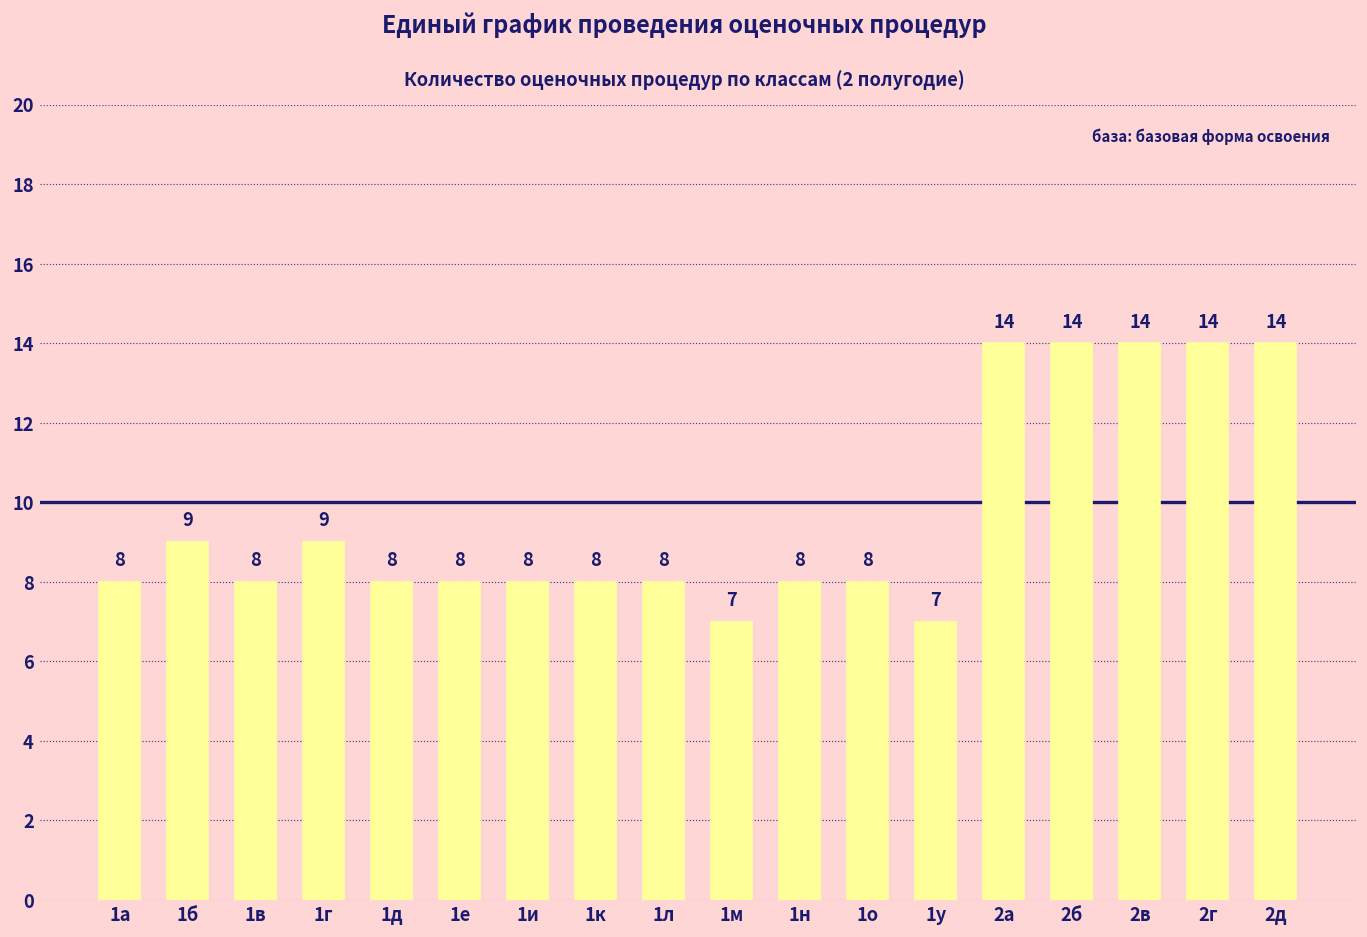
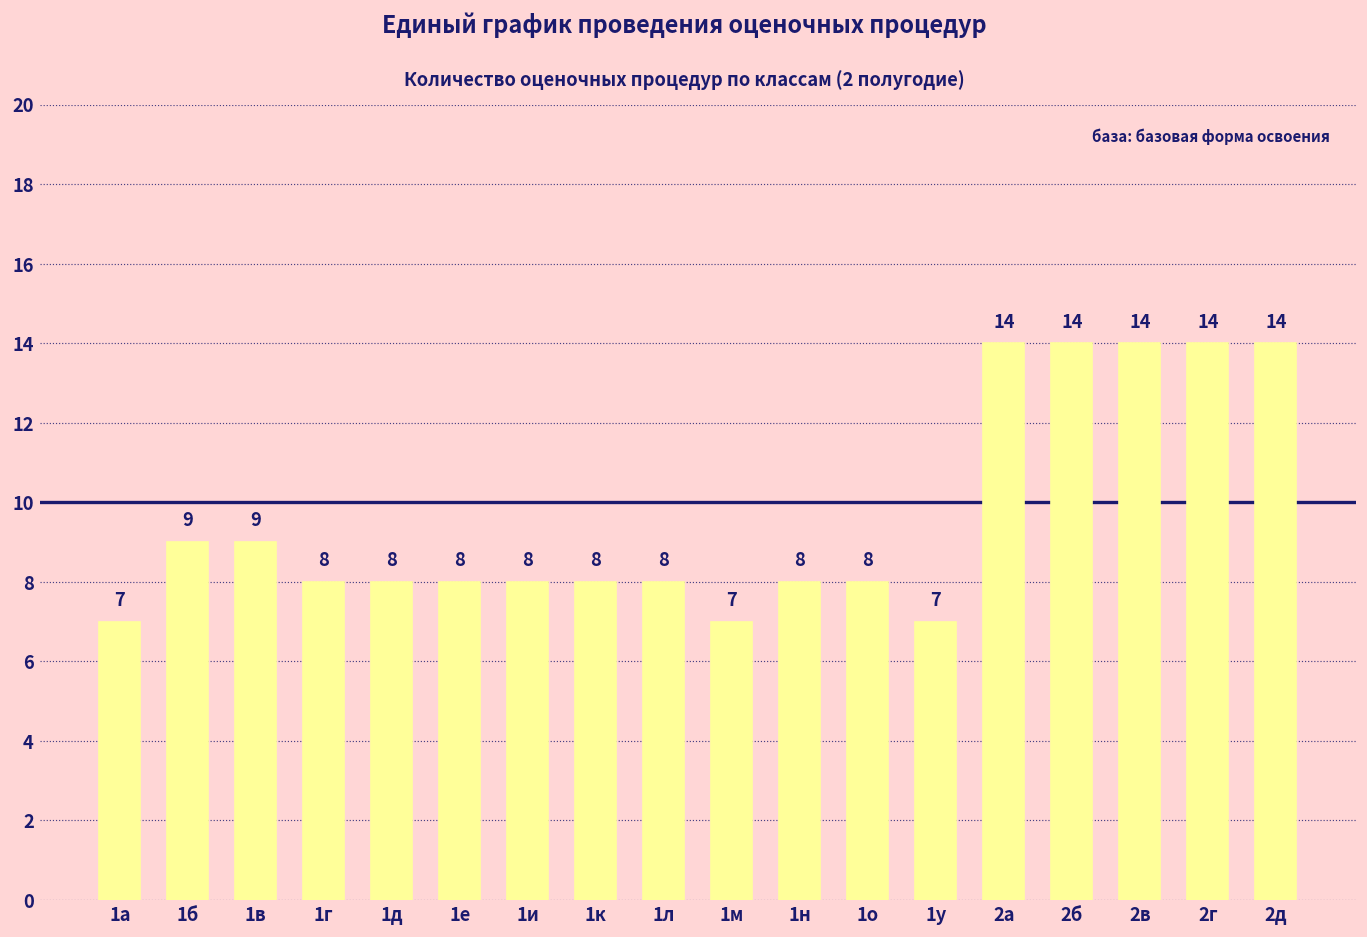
  {
-   "1а": 8,
+   "1а": 7,
    "1б": 9,
-   "1в": 8,
-   "1г": 9,
+   "1в": 9,
+   "1г": 8,
    "1д": 8,
    "1е": 8,
    "1и": 8,
    "1к": 8,
    "1л": 8,
    "1м": 7,
    "1н": 8,
    "1о": 8,
    "1у": 7,
    "2а": 14,
    "2б": 14,
    "2в": 14,
    "2г": 14,
    "2д": 14
  }
